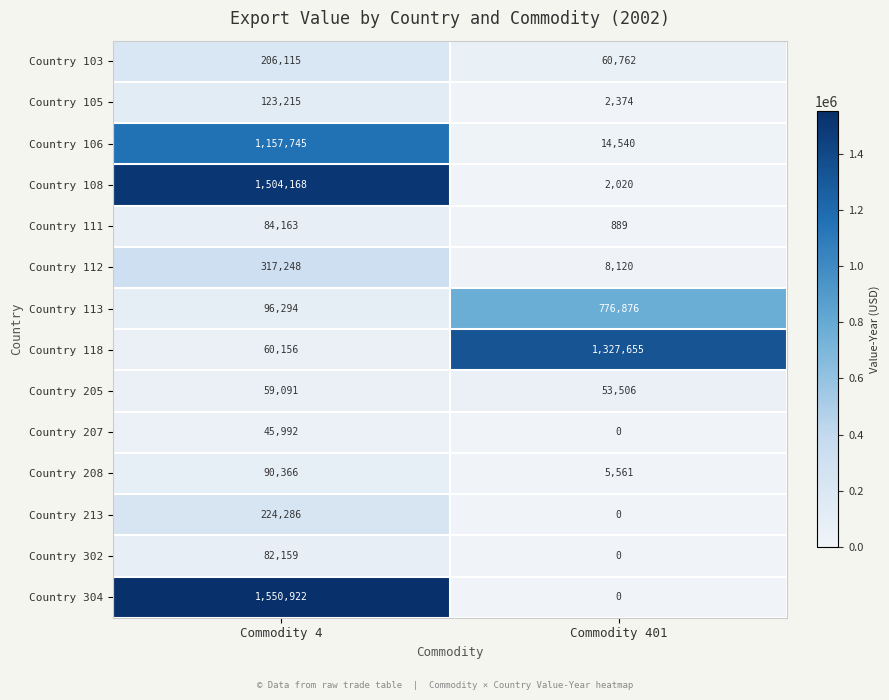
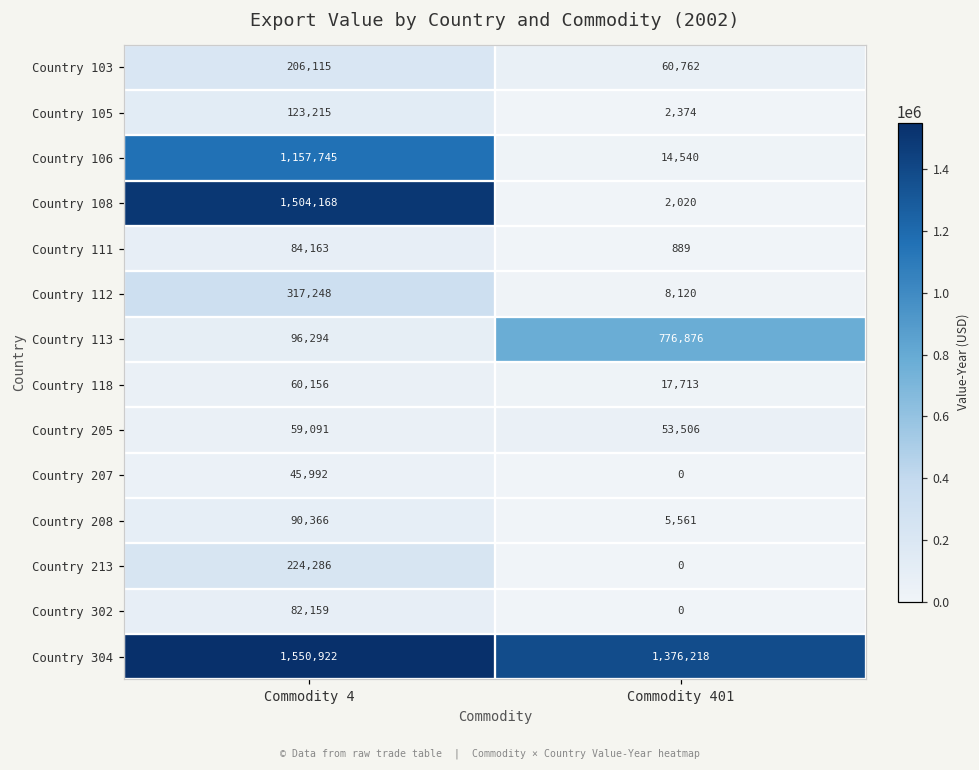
  {
    "Country 103": {
      "Commodity 4": "206,115",
      "Commodity 401": "60,762"
    },
    "Country 105": {
      "Commodity 4": "123,215",
      "Commodity 401": "2,374"
    },
    "Country 106": {
      "Commodity 4": "1,157,745",
      "Commodity 401": "14,540"
    },
    "Country 108": {
      "Commodity 4": "1,504,168",
      "Commodity 401": "2,020"
    },
    "Country 111": {
      "Commodity 4": "84,163",
      "Commodity 401": "889"
    },
    "Country 112": {
      "Commodity 4": "317,248",
      "Commodity 401": "8,120"
    },
    "Country 113": {
      "Commodity 4": "96,294",
      "Commodity 401": "776,876"
    },
    "Country 118": {
      "Commodity 4": "60,156",
-     "Commodity 401": "1,327,655"
+     "Commodity 401": "17,713"
    },
    "Country 205": {
      "Commodity 4": "59,091",
      "Commodity 401": "53,506"
    },
    "Country 207": {
      "Commodity 4": "45,992",
      "Commodity 401": "0"
    },
    "Country 208": {
      "Commodity 4": "90,366",
      "Commodity 401": "5,561"
    },
    "Country 213": {
      "Commodity 4": "224,286",
      "Commodity 401": "0"
    },
    "Country 302": {
      "Commodity 4": "82,159",
      "Commodity 401": "0"
    },
    "Country 304": {
      "Commodity 4": "1,550,922",
-     "Commodity 401": "0"
+     "Commodity 401": "1,376,218"
    }
  }
